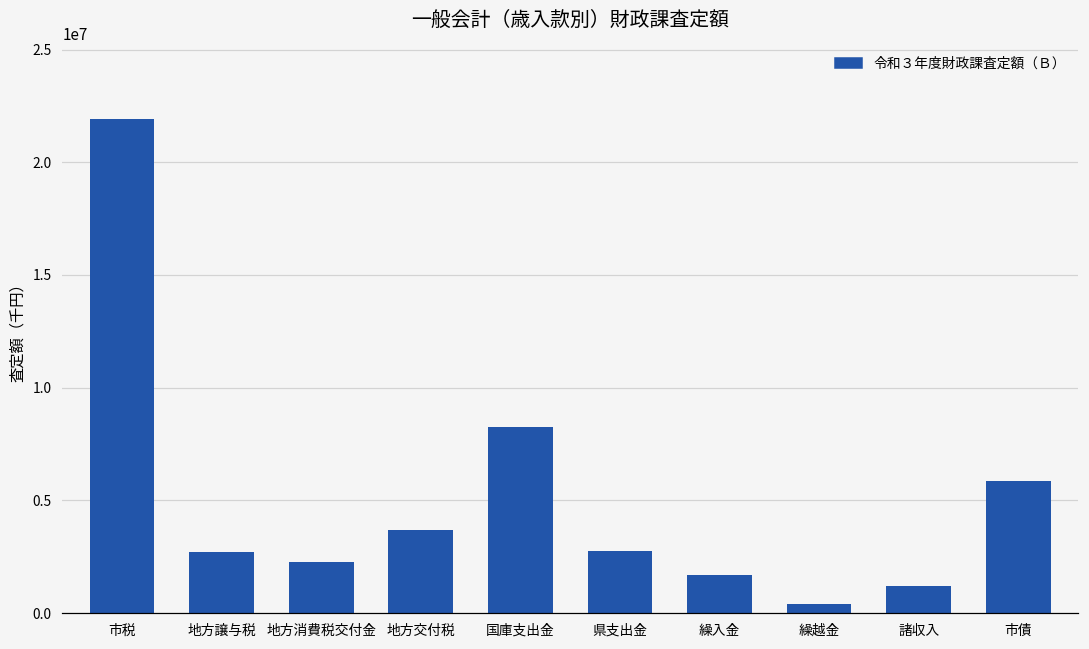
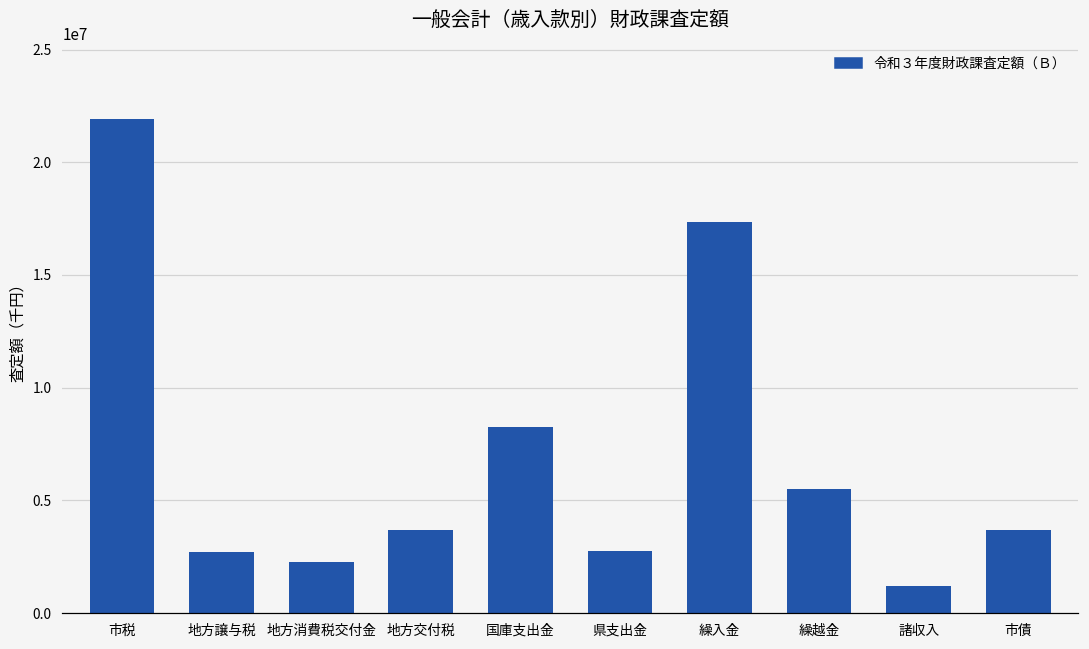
  {
    "市税": 21900000,
    "地方譲与税": 2700000,
    "地方消費税交付金": 2300000,
    "地方交付税": 3700000,
    "国庫支出金": 8300000,
    "県支出金": 2700000,
-   "繰入金": 1700000,
-   "繰越金": 400000,
+   "繰入金": 17300000,
+   "繰越金": 5500000,
    "諸収入": 1200000,
-   "市債": 5900000
+   "市債": 3700000
  }
